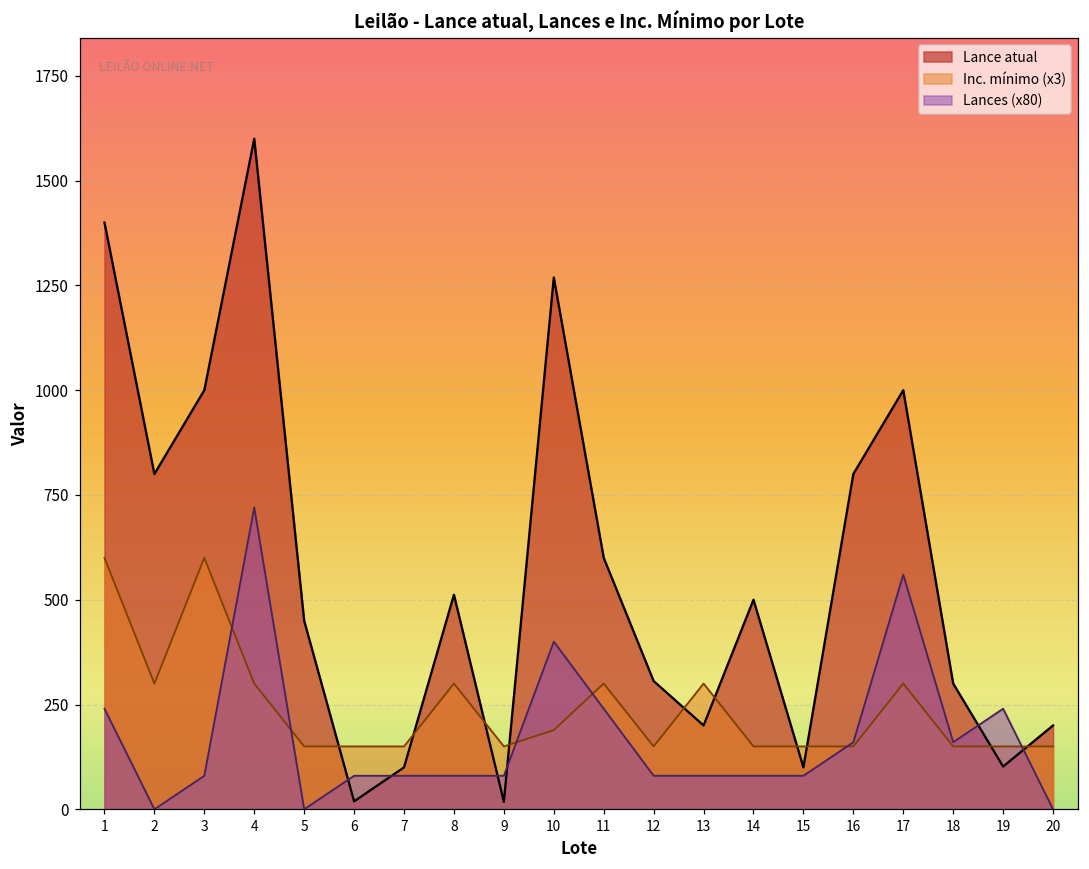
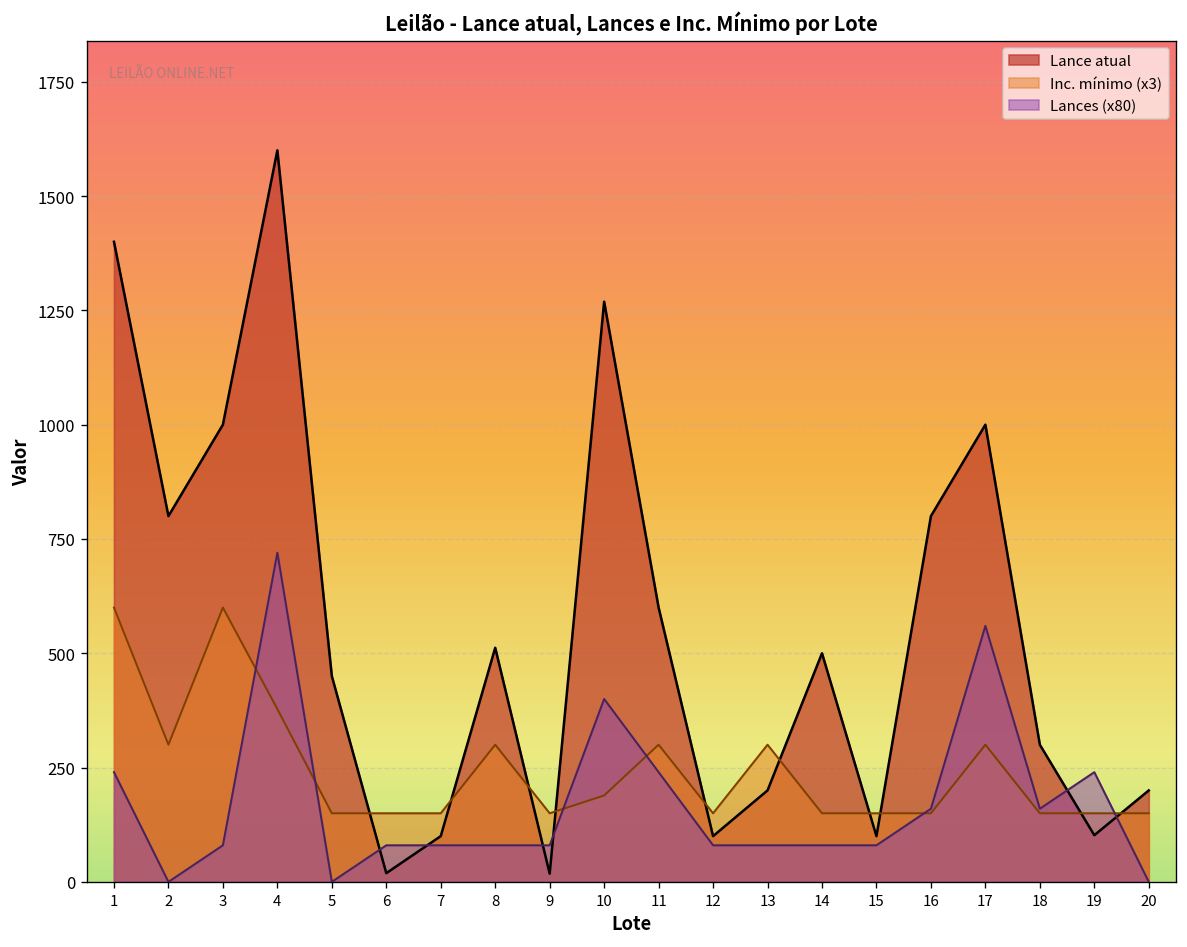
  {
    "Lance atual": {
      "1": 1400,
      "2": 800,
      "3": 1000,
      "4": 1600,
      "5": 450,
      "6": 20,
      "7": 100,
      "8": 510,
      "9": 20,
      "10": 1270,
      "11": 600,
-     "12": 310,
+     "12": 100,
      "13": 200,
      "14": 500,
      "15": 100,
      "16": 800,
      "17": 1000,
      "18": 300,
      "19": 100,
      "20": 200
    },
    "Inc. mínimo (x3)": {
      "1": 600,
      "2": 300,
      "3": 600,
-     "4": 300,
+     "4": 380,
      "5": 150,
      "6": 150,
      "7": 150,
      "8": 300,
      "9": 150,
      "10": 190,
      "11": 300,
      "12": 150,
      "13": 300,
      "14": 150,
      "15": 150,
      "16": 150,
      "17": 300,
      "18": 150,
      "19": 150,
      "20": 150
    },
    "Lances (x80)": {
      "1": 240,
      "2": 0,
      "3": 80,
      "4": 720,
      "5": 0,
      "6": 80,
      "7": 80,
      "8": 80,
      "9": 80,
      "10": 400,
      "11": 240,
      "12": 80,
      "13": 80,
      "14": 80,
      "15": 80,
      "16": 160,
      "17": 560,
      "18": 160,
      "19": 240,
      "20": 0
    }
  }
